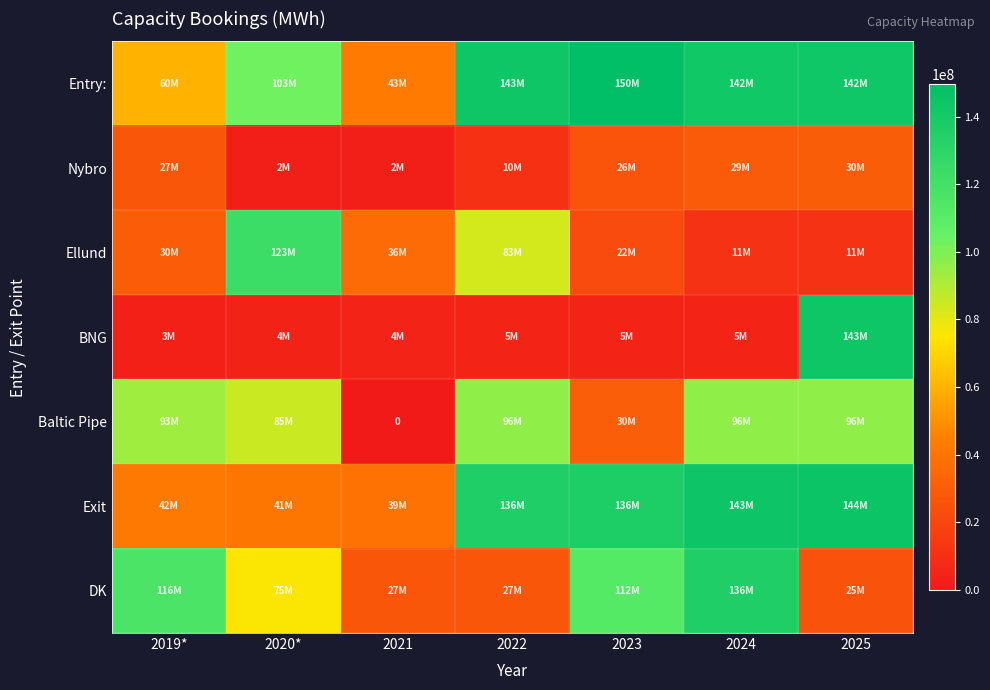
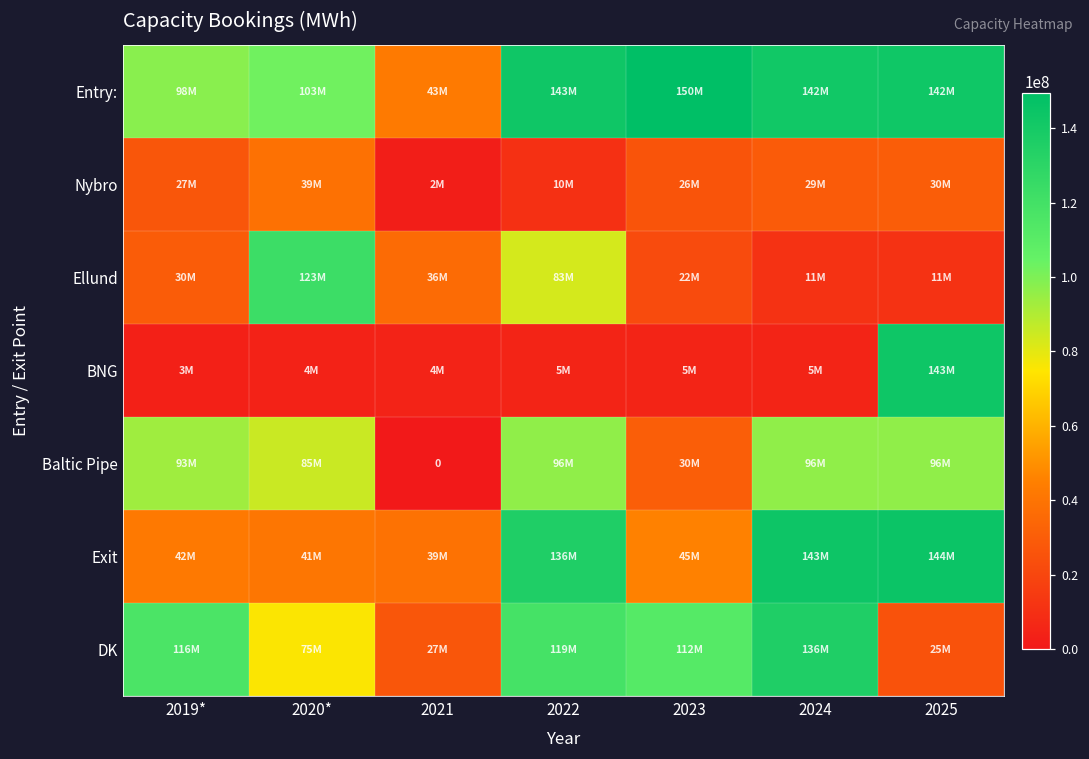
  {
    "Entry:": {
-     "2019*": "60M",
+     "2019*": "98M",
      "2020*": "103M",
      "2021": "43M",
      "2022": "143M",
      "2023": "150M",
      "2024": "142M",
      "2025": "142M"
    },
    "Nybro": {
      "2019*": "27M",
-     "2020*": "2M",
+     "2020*": "39M",
      "2021": "2M",
      "2022": "10M",
      "2023": "26M",
      "2024": "29M",
      "2025": "30M"
    },
    "Ellund": {
      "2019*": "30M",
      "2020*": "123M",
      "2021": "36M",
      "2022": "83M",
      "2023": "22M",
      "2024": "11M",
      "2025": "11M"
    },
    "BNG": {
      "2019*": "3M",
      "2020*": "4M",
      "2021": "4M",
      "2022": "5M",
      "2023": "5M",
      "2024": "5M",
      "2025": "143M"
    },
    "Baltic Pipe": {
      "2019*": "93M",
      "2020*": "85M",
      "2021": "0",
      "2022": "96M",
      "2023": "30M",
      "2024": "96M",
      "2025": "96M"
    },
    "Exit": {
      "2019*": "42M",
      "2020*": "41M",
      "2021": "39M",
      "2022": "136M",
-     "2023": "136M",
+     "2023": "45M",
      "2024": "143M",
      "2025": "144M"
    },
    "DK": {
      "2019*": "116M",
      "2020*": "75M",
      "2021": "27M",
-     "2022": "27M",
+     "2022": "119M",
      "2023": "112M",
      "2024": "136M",
      "2025": "25M"
    }
  }
